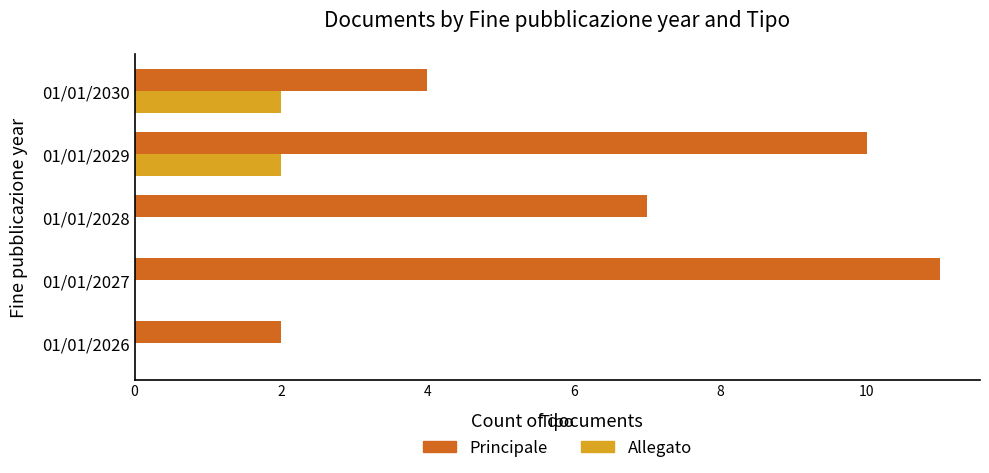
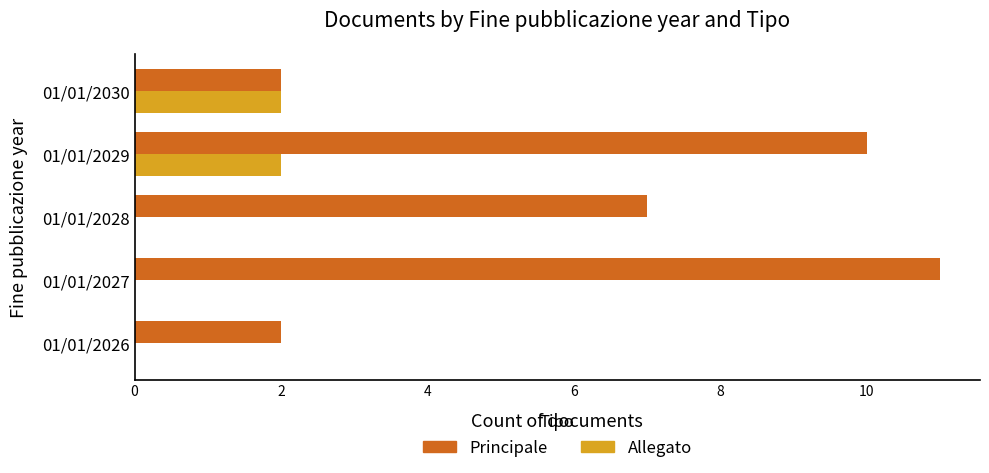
  {
    "Principale": {
-     "01/01/2030": 4,
+     "01/01/2030": 2,
      "01/01/2029": 10,
      "01/01/2028": 7,
      "01/01/2027": 11,
      "01/01/2026": 2
    },
    "Allegato": {
      "01/01/2030": 2,
      "01/01/2029": 2,
      "01/01/2028": 0,
      "01/01/2027": 0,
      "01/01/2026": 0
    }
  }
